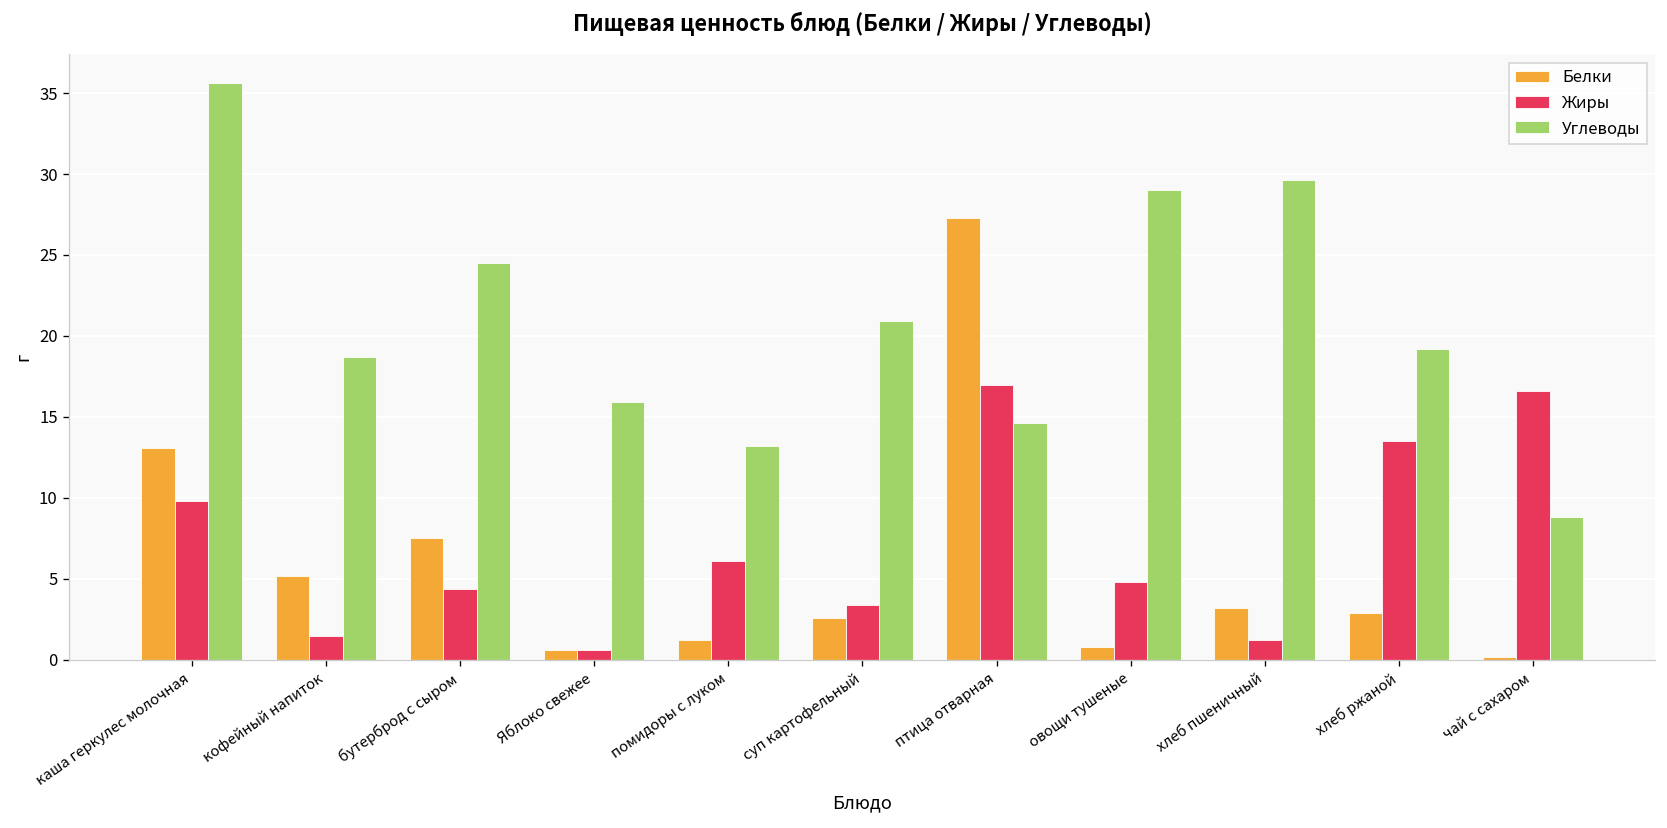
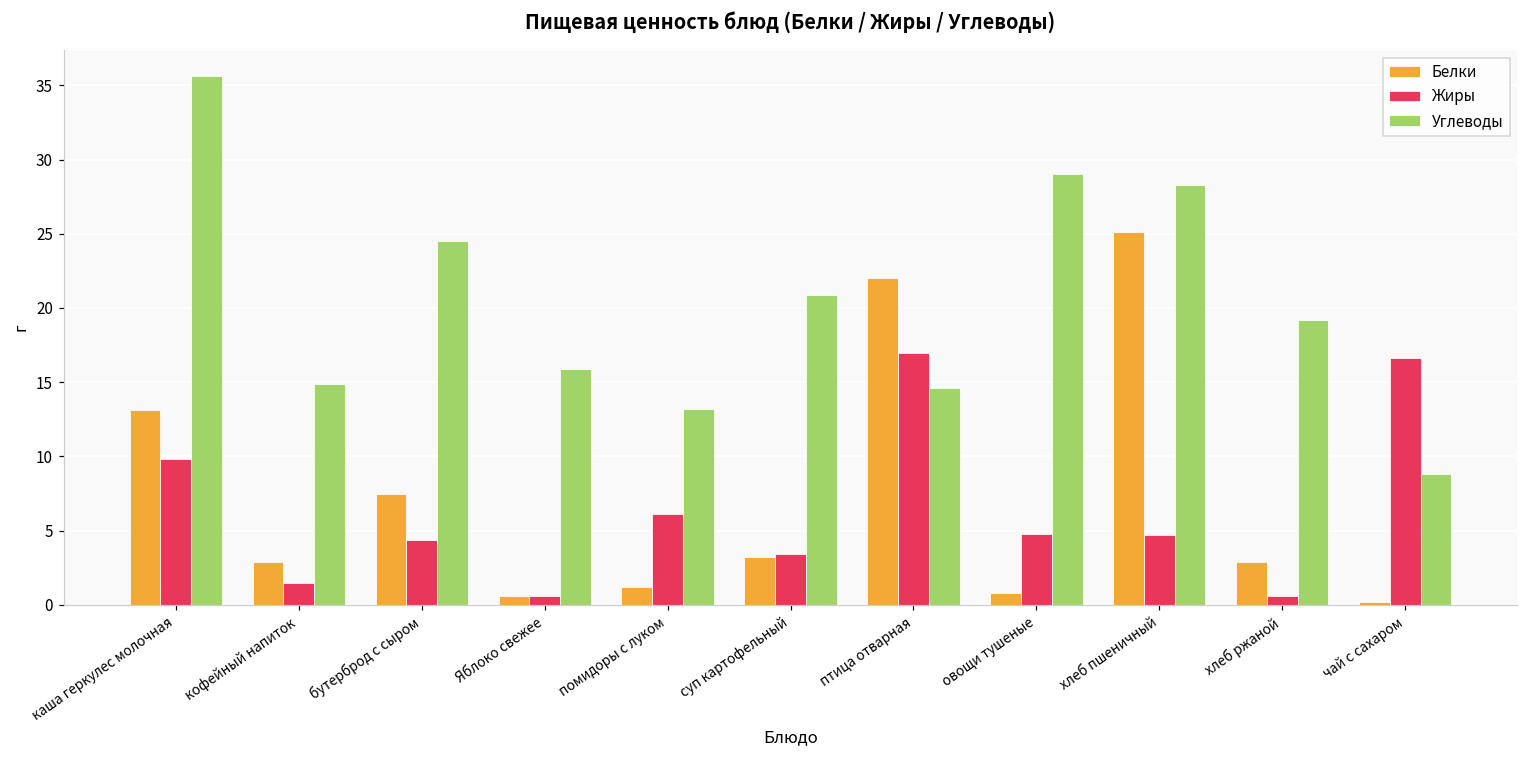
  {
    "Белки": {
      "каша геркулес молочная": 13.1,
-     "кофейный напиток": 5.2,
+     "кофейный напиток": 2.9,
      "бутерброд с сыром": 7.5,
      "Яблоко свежее": 0.6,
      "помидоры с луком": 1.2,
-     "суп картофельный": 2.6,
-     "птица отварная": 27.3,
+     "суп картофельный": 3.2,
+     "птица отварная": 22.0,
      "овощи тушеные": 0.8,
-     "хлеб пшеничный": 3.2,
+     "хлеб пшеничный": 25.2,
      "хлеб ржаной": 2.9,
      "чай с сахаром": 0.2
    },
    "Жиры": {
      "каша геркулес молочная": 9.8,
      "кофейный напиток": 1.5,
      "бутерброд с сыром": 4.4,
      "Яблоко свежее": 0.6,
      "помидоры с луком": 6.1,
      "суп картофельный": 3.4,
      "птица отварная": 17.0,
      "овощи тушеные": 4.8,
-     "хлеб пшеничный": 1.2,
-     "хлеб ржаной": 13.5,
+     "хлеб пшеничный": 4.7,
+     "хлеб ржаной": 0.6,
      "чай с сахаром": 16.6
    },
    "Углеводы": {
      "каша геркулес молочная": 35.6,
-     "кофейный напиток": 18.7,
+     "кофейный напиток": 14.9,
      "бутерброд с сыром": 24.5,
      "Яблоко свежее": 15.9,
      "помидоры с луком": 13.2,
      "суп картофельный": 20.9,
      "птица отварная": 14.6,
      "овощи тушеные": 29.0,
-     "хлеб пшеничный": 29.6,
+     "хлеб пшеничный": 28.3,
      "хлеб ржаной": 19.2,
      "чай с сахаром": 8.8
    }
  }
